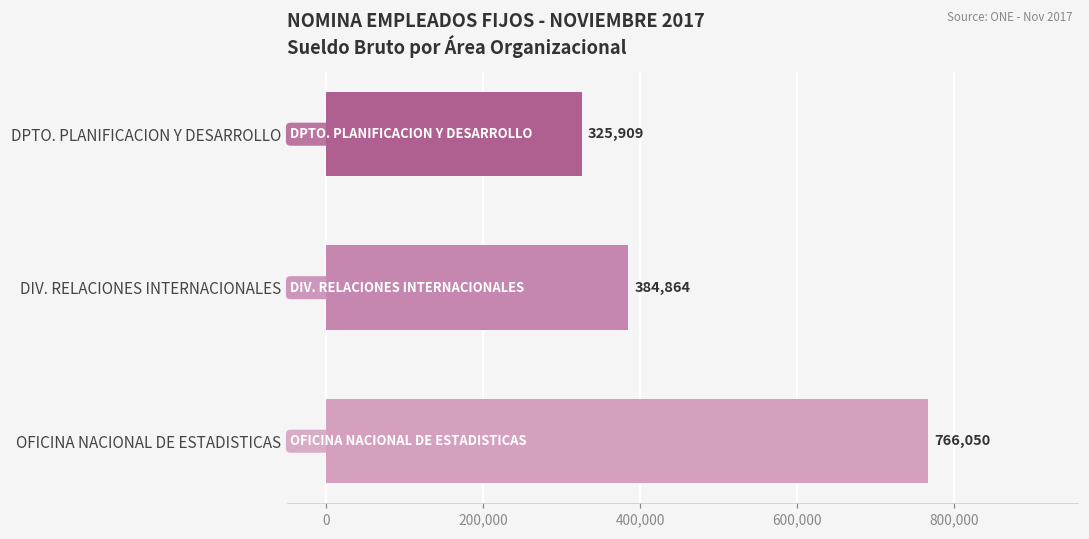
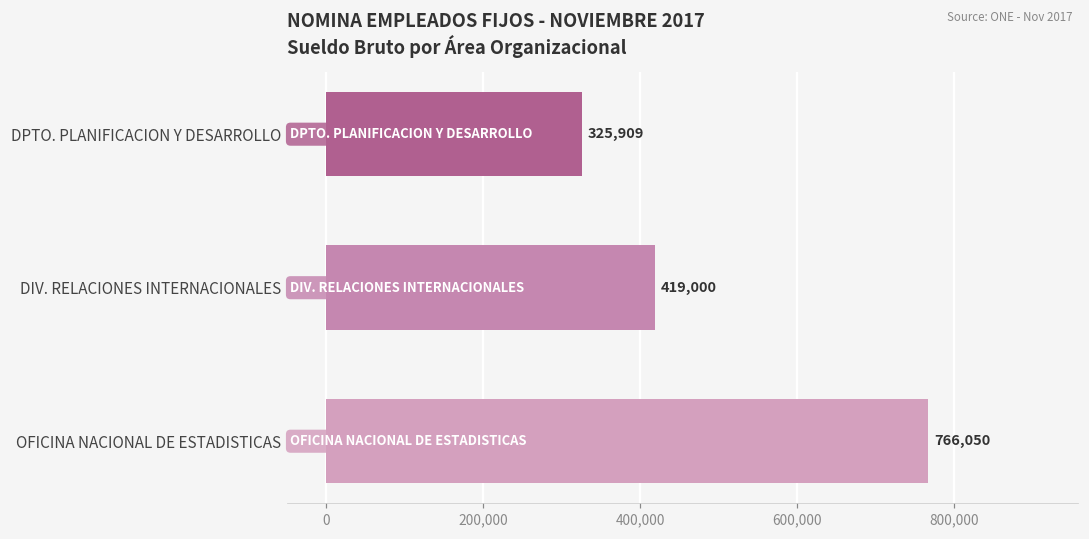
  {
    "DPTO. PLANIFICACION Y DESARROLLO": "325,909",
-   "DIV. RELACIONES INTERNACIONALES": "384,864",
+   "DIV. RELACIONES INTERNACIONALES": "419,000",
    "OFICINA NACIONAL DE ESTADISTICAS": "766,050"
  }
